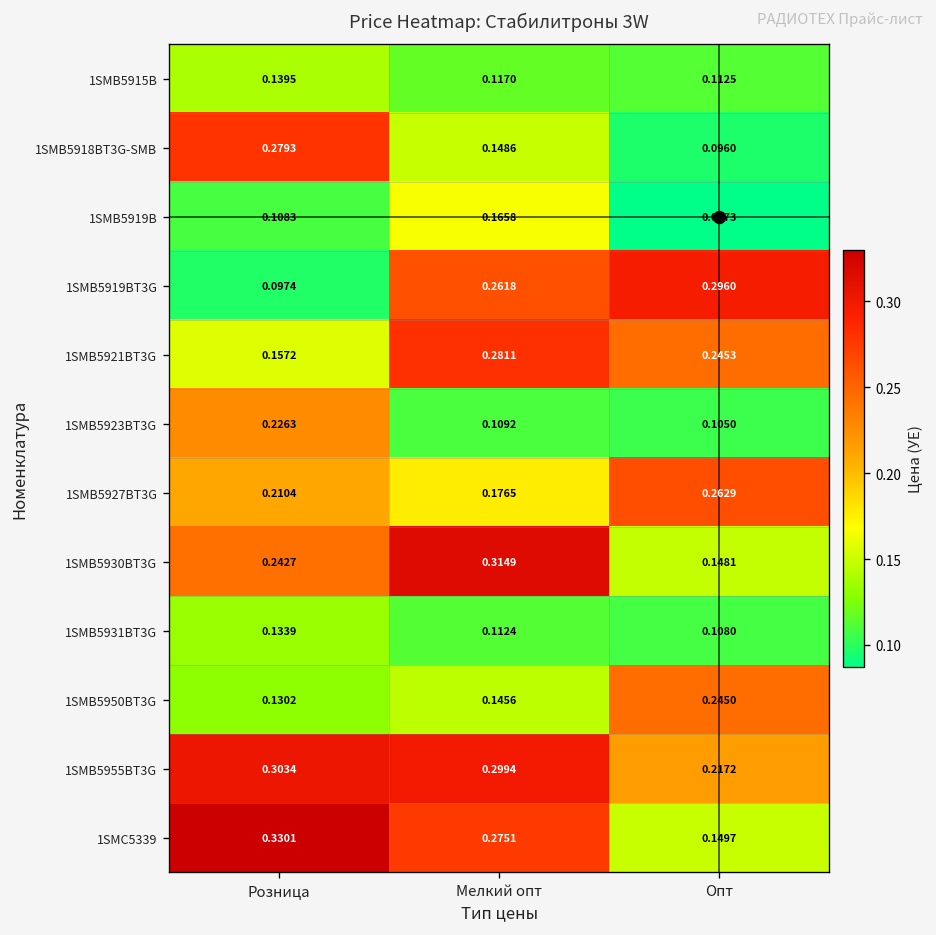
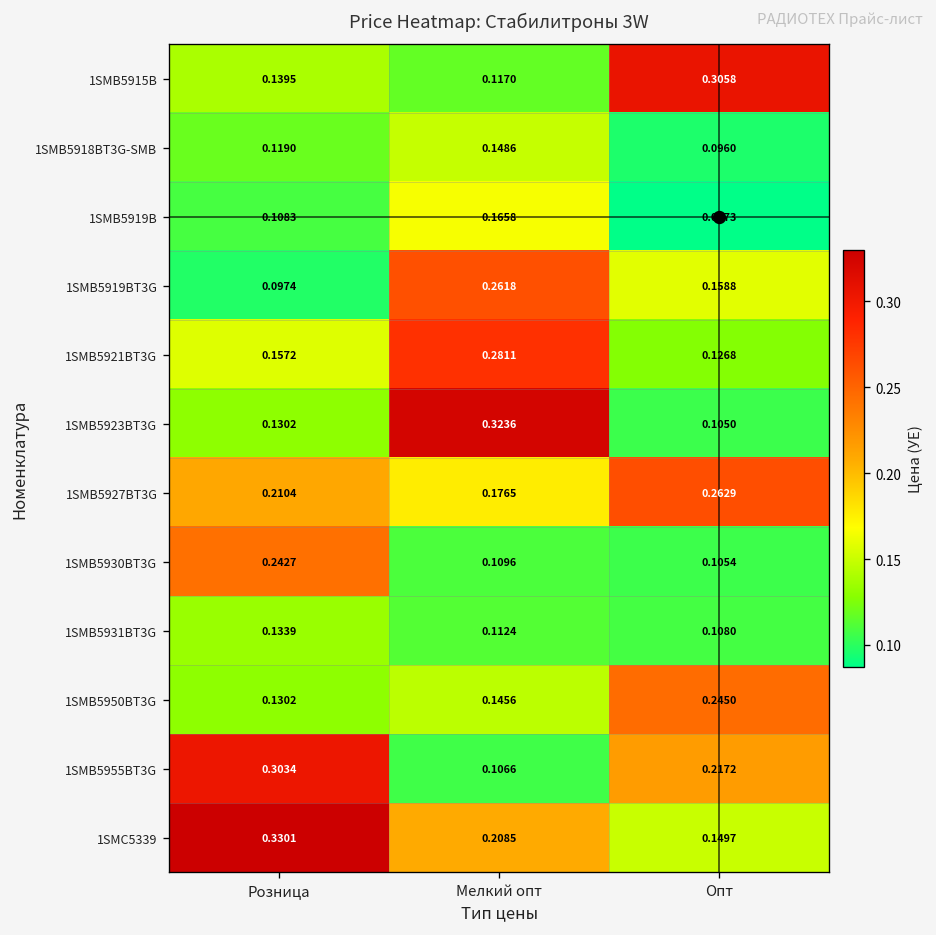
  {
    "1SMB5915B": {
      "Розница": 0.1395,
      "Мелкий опт": 0.1170,
-     "Опт": 0.1125
+     "Опт": 0.3058
    },
    "1SMB5918BT3G-SMB": {
-     "Розница": 0.2793,
+     "Розница": 0.1190,
      "Мелкий опт": 0.1486,
      "Опт": 0.0960
    },
    "1SMB5919B": {
      "Розница": 0.1083,
      "Мелкий опт": 0.1658
    },
    "1SMB5919BT3G": {
      "Розница": 0.0974,
      "Мелкий опт": 0.2618,
-     "Опт": 0.2960
+     "Опт": 0.1588
    },
    "1SMB5921BT3G": {
      "Розница": 0.1572,
      "Мелкий опт": 0.2811,
-     "Опт": 0.2453
+     "Опт": 0.1268
    },
    "1SMB5923BT3G": {
-     "Розница": 0.2263,
-     "Мелкий опт": 0.1092,
+     "Розница": 0.1302,
+     "Мелкий опт": 0.3236,
      "Опт": 0.1050
    },
    "1SMB5927BT3G": {
      "Розница": 0.2104,
      "Мелкий опт": 0.1765,
      "Опт": 0.2629
    },
    "1SMB5930BT3G": {
      "Розница": 0.2427,
-     "Мелкий опт": 0.3149,
-     "Опт": 0.1481
+     "Мелкий опт": 0.1096,
+     "Опт": 0.1054
    },
    "1SMB5931BT3G": {
      "Розница": 0.1339,
      "Мелкий опт": 0.1124,
      "Опт": 0.1080
    },
    "1SMB5950BT3G": {
      "Розница": 0.1302,
      "Мелкий опт": 0.1456,
      "Опт": 0.2450
    },
    "1SMB5955BT3G": {
      "Розница": 0.3034,
-     "Мелкий опт": 0.2994,
+     "Мелкий опт": 0.1066,
      "Опт": 0.2172
    },
    "1SMC5339": {
      "Розница": 0.3301,
-     "Мелкий опт": 0.2751,
+     "Мелкий опт": 0.2085,
      "Опт": 0.1497
    }
  }
